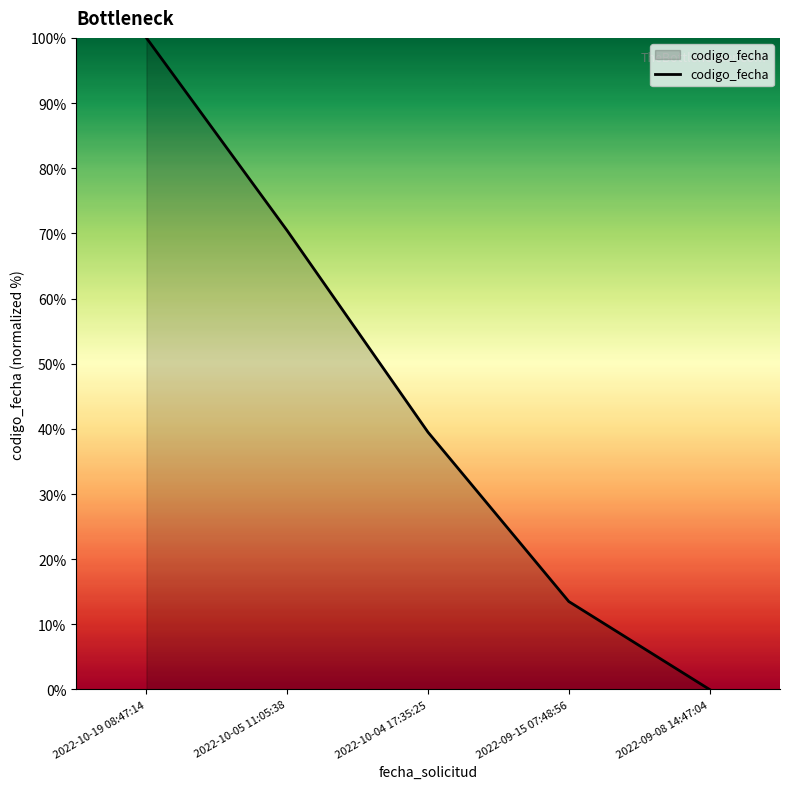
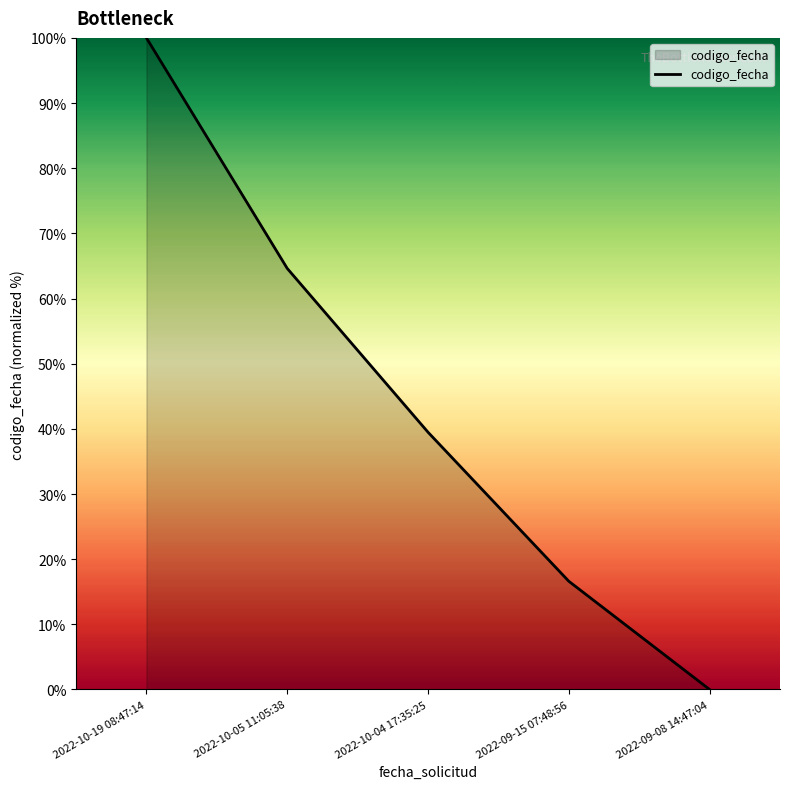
  {
    "2022-10-19 08:47:14": "100%",
-   "2022-10-05 11:05:38": "70%",
+   "2022-10-05 11:05:38": "65%",
    "2022-10-04 17:35:25": "39%",
-   "2022-09-15 07:48:56": "14%",
+   "2022-09-15 07:48:56": "17%",
    "2022-09-08 14:47:04": "0%"
  }
